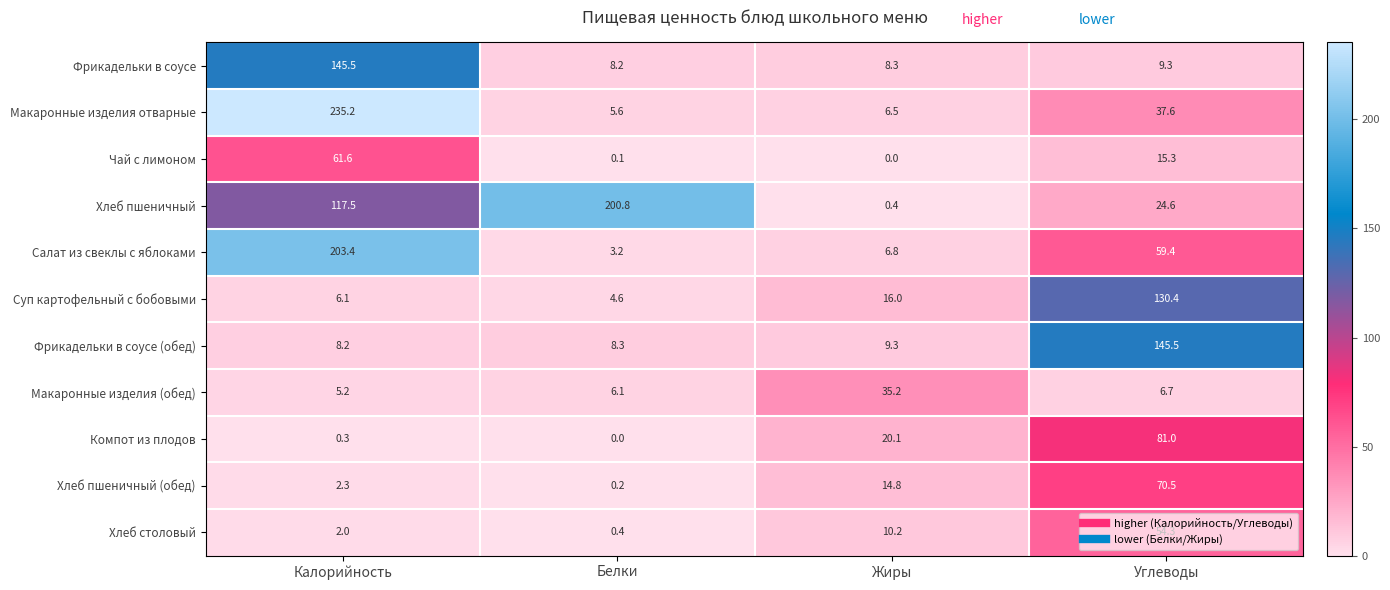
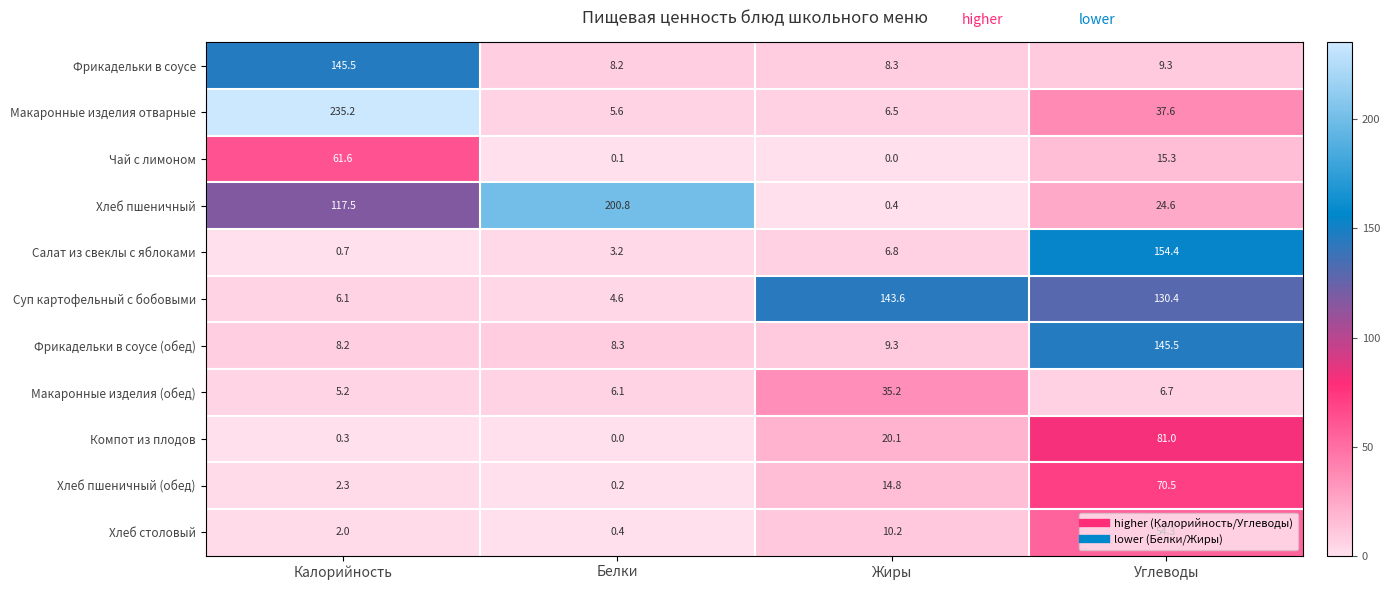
  {
    "Фрикадельки в соусе": {
      "Калорийность": 145.5,
      "Белки": 8.2,
      "Жиры": 8.3,
      "Углеводы": 9.3
    },
    "Макаронные изделия отварные": {
      "Калорийность": 235.2,
      "Белки": 5.6,
      "Жиры": 6.5,
      "Углеводы": 37.6
    },
    "Чай с лимоном": {
      "Калорийность": 61.6,
      "Белки": 0.1,
      "Жиры": 0.0,
      "Углеводы": 15.3
    },
    "Хлеб пшеничный": {
      "Калорийность": 117.5,
      "Белки": 200.8,
      "Жиры": 0.4,
      "Углеводы": 24.6
    },
    "Салат из свеклы с яблоками": {
-     "Калорийность": 203.4,
+     "Калорийность": 0.7,
      "Белки": 3.2,
      "Жиры": 6.8,
-     "Углеводы": 59.4
+     "Углеводы": 154.4
    },
    "Суп картофельный с бобовыми": {
      "Калорийность": 6.1,
      "Белки": 4.6,
-     "Жиры": 16.0,
+     "Жиры": 143.6,
      "Углеводы": 130.4
    },
    "Фрикадельки в соусе (обед)": {
      "Калорийность": 8.2,
      "Белки": 8.3,
      "Жиры": 9.3,
      "Углеводы": 145.5
    },
    "Макаронные изделия (обед)": {
      "Калорийность": 5.2,
      "Белки": 6.1,
      "Жиры": 35.2,
      "Углеводы": 6.7
    },
    "Компот из плодов": {
      "Калорийность": 0.3,
      "Белки": 0.0,
      "Жиры": 20.1,
      "Углеводы": 81.0
    },
    "Хлеб пшеничный (обед)": {
      "Калорийность": 2.3,
      "Белки": 0.2,
      "Жиры": 14.8,
      "Углеводы": 70.5
    },
    "Хлеб столовый": {
      "Калорийность": 2.0,
      "Белки": 0.4,
      "Жиры": 10.2
    }
  }
